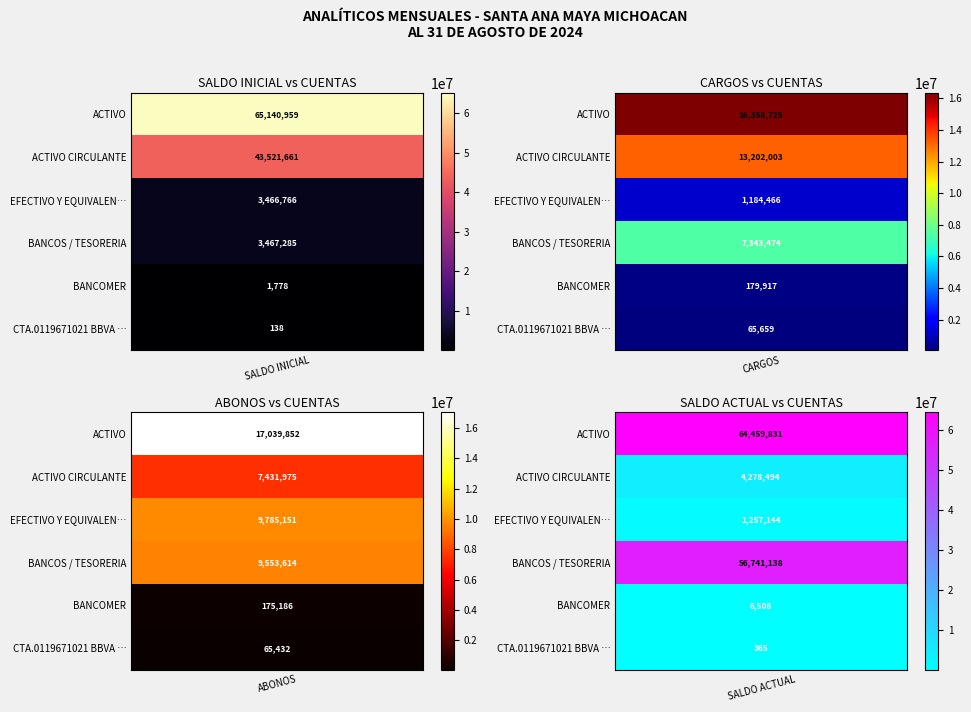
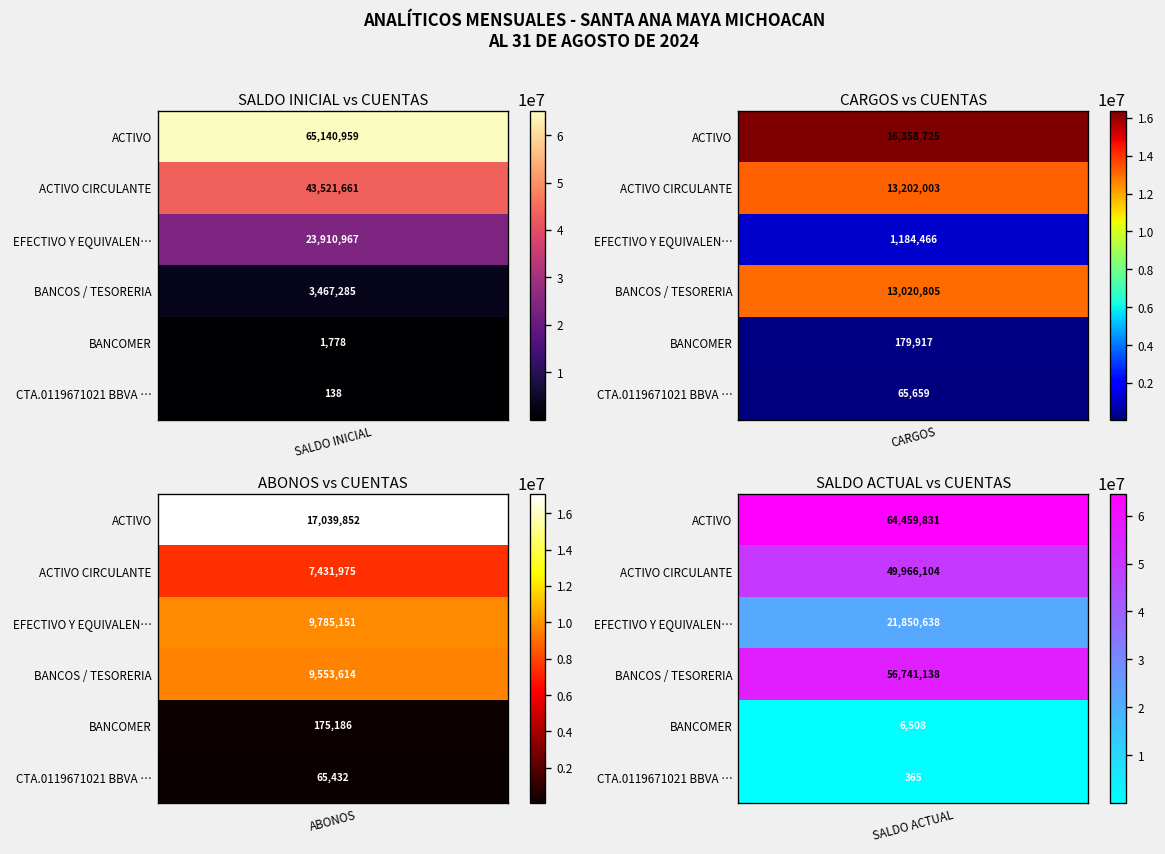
  {
    "SALDO INICIAL vs CUENTAS": {
      "ACTIVO": {
        "SALDO INICIAL": "65,140,959"
      },
      "ACTIVO CIRCULANTE": {
        "SALDO INICIAL": "43,521,661"
      },
      "EFECTIVO Y EQUIVALEN…": {
-       "SALDO INICIAL": "3,466,766"
+       "SALDO INICIAL": "23,910,967"
      },
      "BANCOS / TESORERIA": {
        "SALDO INICIAL": "3,467,285"
      },
      "BANCOMER": {
        "SALDO INICIAL": "1,778"
      },
      "CTA.0119671021 BBVA …": {
        "SALDO INICIAL": "138"
      }
    },
    "CARGOS vs CUENTAS": {
      "ACTIVO": {
        "CARGOS": "16,358,725"
      },
      "ACTIVO CIRCULANTE": {
        "CARGOS": "13,202,003"
      },
      "EFECTIVO Y EQUIVALEN…": {
        "CARGOS": "1,184,466"
      },
      "BANCOS / TESORERIA": {
-       "CARGOS": "7,343,474"
+       "CARGOS": "13,020,805"
      },
      "BANCOMER": {
        "CARGOS": "179,917"
      },
      "CTA.0119671021 BBVA …": {
        "CARGOS": "65,659"
      }
    },
    "ABONOS vs CUENTAS": {
      "ACTIVO": {
        "ABONOS": "17,039,852"
      },
      "ACTIVO CIRCULANTE": {
        "ABONOS": "7,431,975"
      },
      "EFECTIVO Y EQUIVALEN…": {
        "ABONOS": "9,785,151"
      },
      "BANCOS / TESORERIA": {
        "ABONOS": "9,553,614"
      },
      "BANCOMER": {
        "ABONOS": "175,186"
      },
      "CTA.0119671021 BBVA …": {
        "ABONOS": "65,432"
      }
    },
    "SALDO ACTUAL vs CUENTAS": {
      "ACTIVO": {
        "SALDO ACTUAL": "64,459,831"
      },
      "ACTIVO CIRCULANTE": {
-       "SALDO ACTUAL": "4,278,494"
+       "SALDO ACTUAL": "49,966,104"
      },
      "EFECTIVO Y EQUIVALEN…": {
-       "SALDO ACTUAL": "1,257,144"
+       "SALDO ACTUAL": "21,850,638"
      },
      "BANCOS / TESORERIA": {
        "SALDO ACTUAL": "56,741,138"
      },
      "BANCOMER": {
        "SALDO ACTUAL": "6,508"
      },
      "CTA.0119671021 BBVA …": {
        "SALDO ACTUAL": "365"
      }
    }
  }
